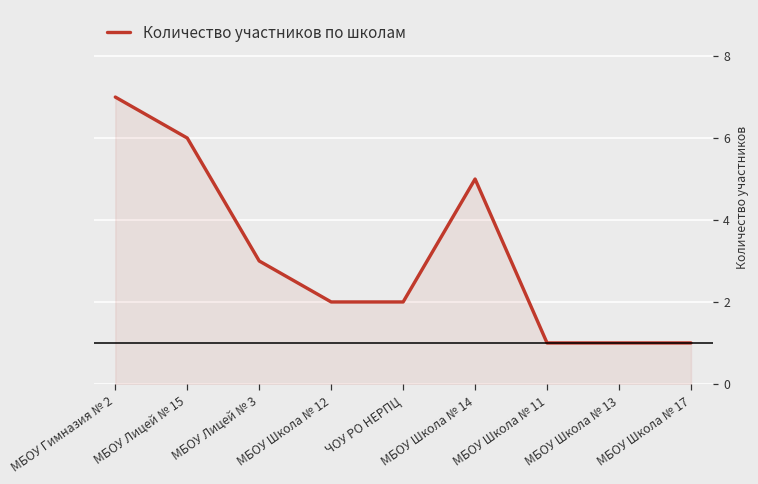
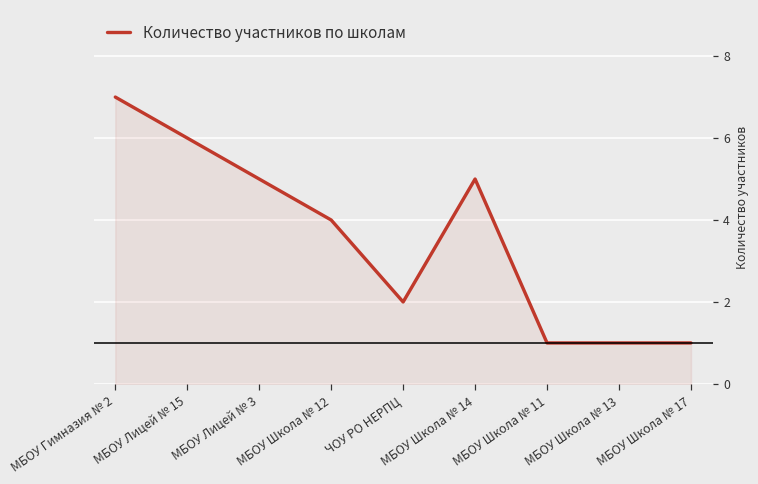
  {
    "МБОУ Гимназия № 2": 7,
    "МБОУ Лицей № 15": 6,
-   "МБОУ Лицей № 3": 3,
-   "МБОУ Школа № 12": 2,
+   "МБОУ Лицей № 3": 5,
+   "МБОУ Школа № 12": 4,
    "ЧОУ РО НЕРПЦ": 2,
    "МБОУ Школа № 14": 5,
    "МБОУ Школа № 11": 1,
    "МБОУ Школа № 13": 1,
    "МБОУ Школа № 17": 1
  }
